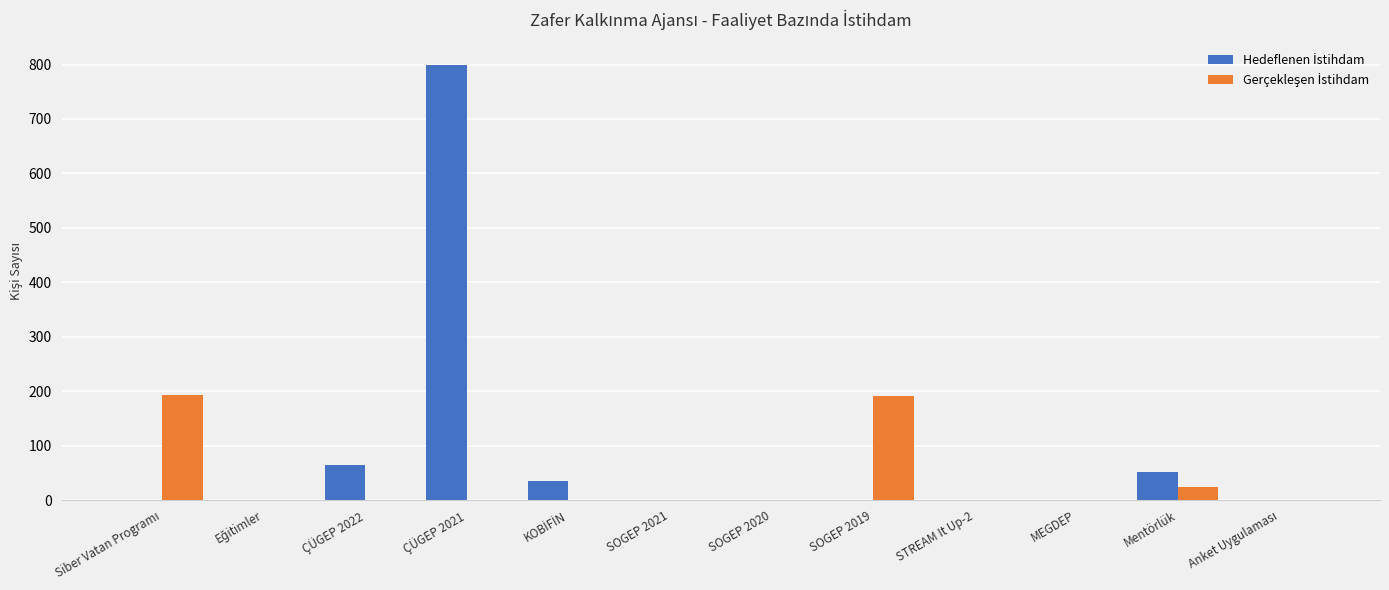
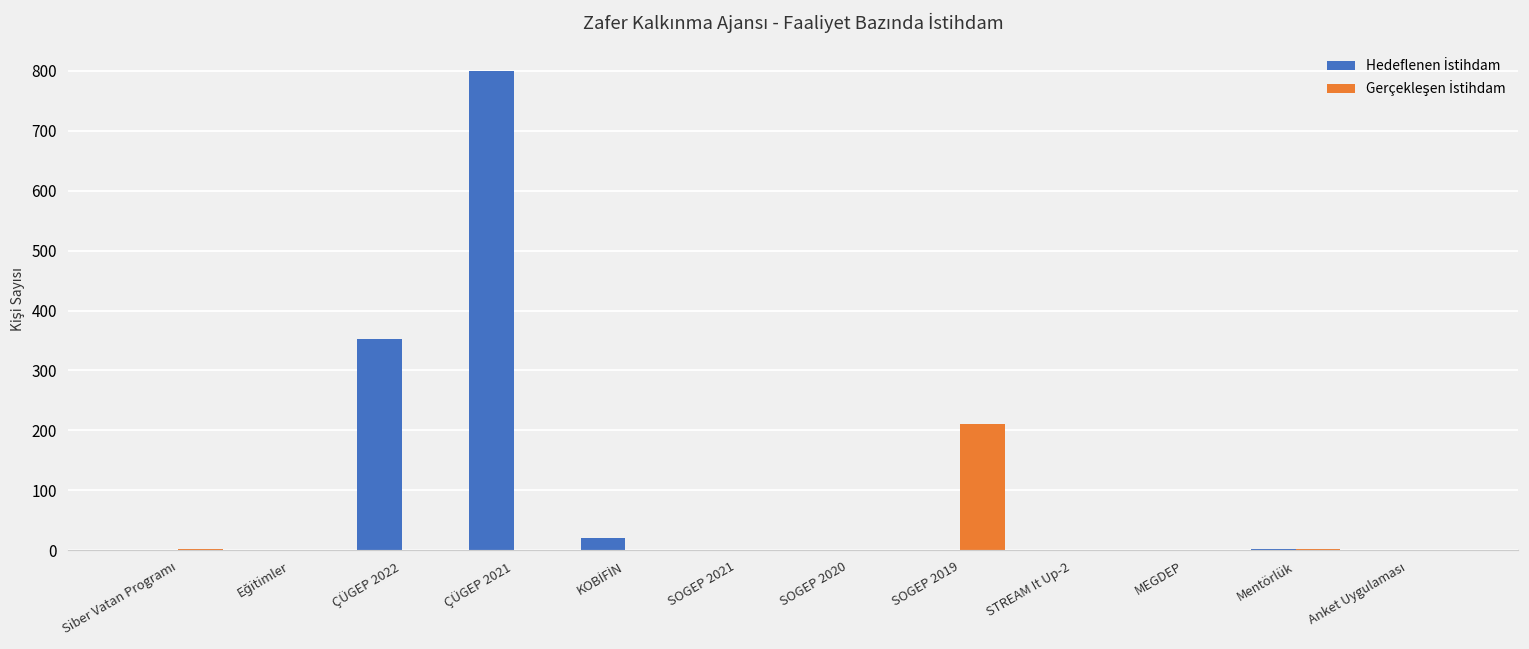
  {
    "Hedeflenen İstihdam": {
      "Siber Vatan Programı": 0,
      "Eğitimler": 0,
-     "ÇÜGEP 2022": 70,
+     "ÇÜGEP 2022": 350,
      "ÇÜGEP 2021": 800,
-     "KOBİFİN": 40,
+     "KOBİFİN": 20,
      "SOGEP 2021": 0,
      "SOGEP 2020": 0,
      "SOGEP 2019": 0,
      "STREAM It Up-2": 0,
      "MEGDEP": 0,
-     "Mentörlük": 50,
+     "Mentörlük": 0,
      "Anket Uygulaması": 0
    },
    "Gerçekleşen İstihdam": {
-     "Siber Vatan Programı": 190,
+     "Siber Vatan Programı": 0,
      "Eğitimler": 0,
      "ÇÜGEP 2022": 0,
      "ÇÜGEP 2021": 0,
      "KOBİFİN": 0,
      "SOGEP 2021": 0,
      "SOGEP 2020": 0,
-     "SOGEP 2019": 190,
+     "SOGEP 2019": 210,
      "STREAM It Up-2": 0,
      "MEGDEP": 0,
-     "Mentörlük": 20,
+     "Mentörlük": 0,
      "Anket Uygulaması": 0
    }
  }
